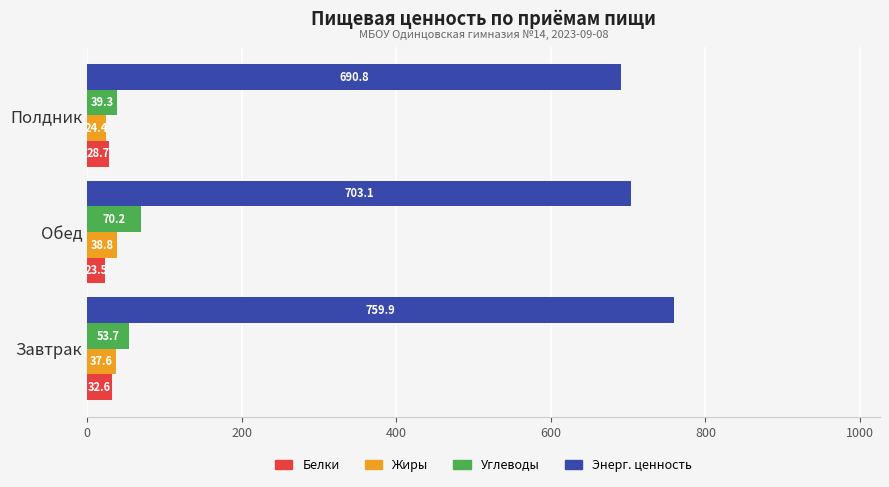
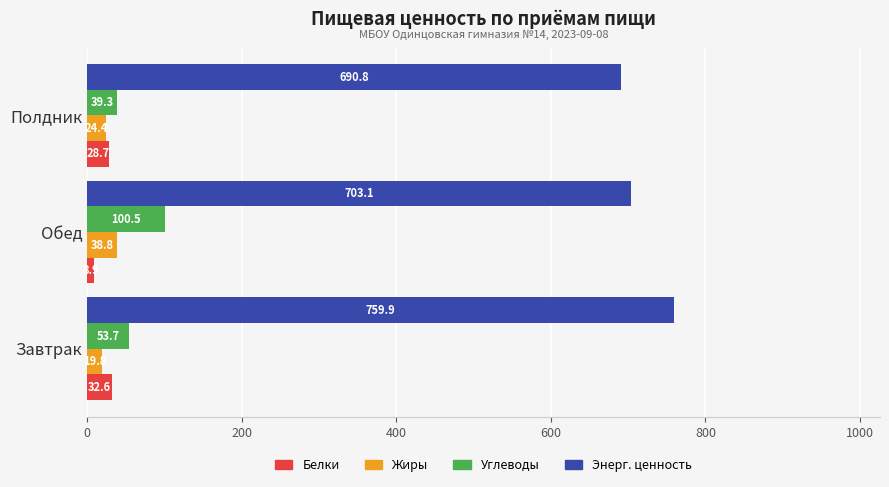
  {
    "Белки": {
-     "Обед": 20
+     "Обед": 10
    },
    "Жиры": {
      "Полдник": 24.4,
      "Обед": 38.8,
-     "Завтрак": 37.6
+     "Завтрак": 19.8
    },
    "Углеводы": {
      "Полдник": 39.3,
-     "Обед": 70.2,
+     "Обед": 100.5,
      "Завтрак": 53.7
    },
    "Энерг. ценность": {
      "Полдник": 690.8,
      "Обед": 703.1,
      "Завтрак": 759.9
    }
  }
